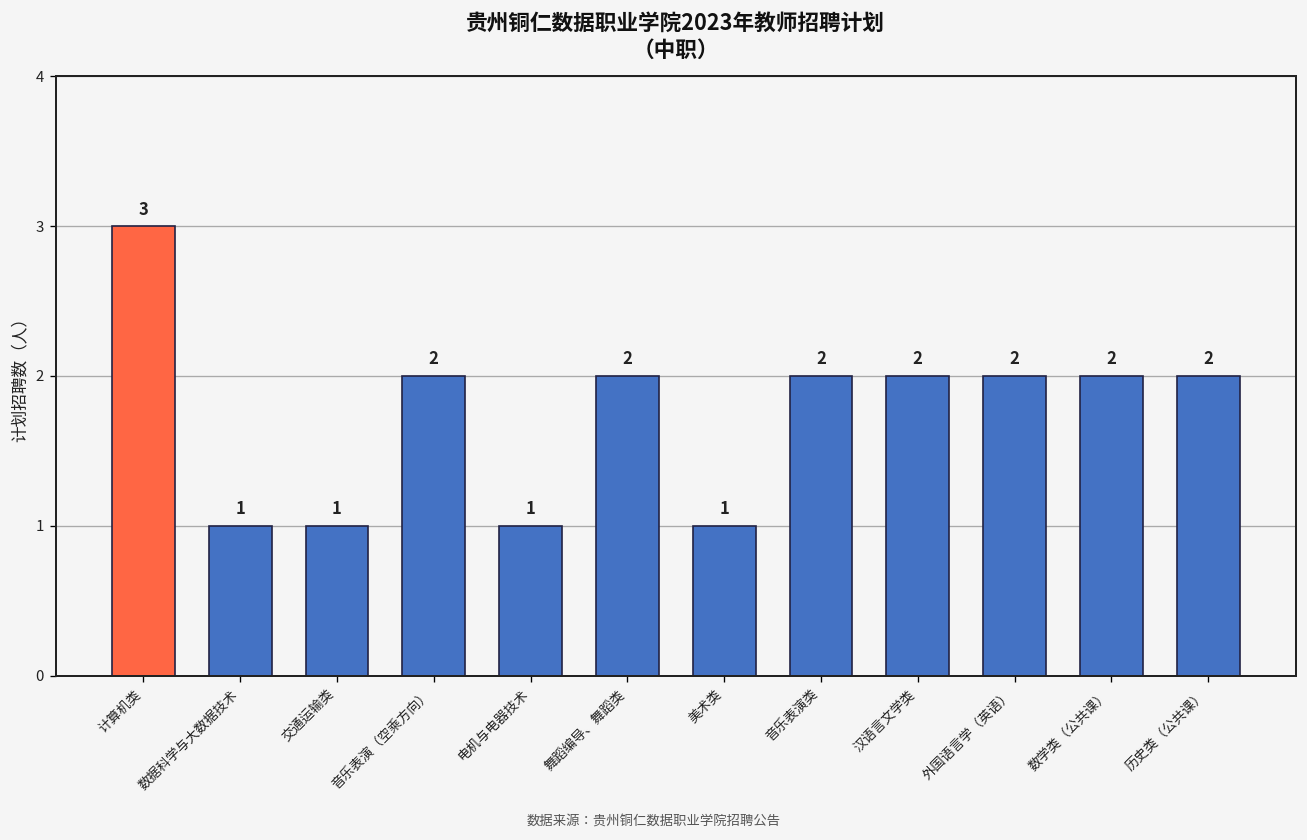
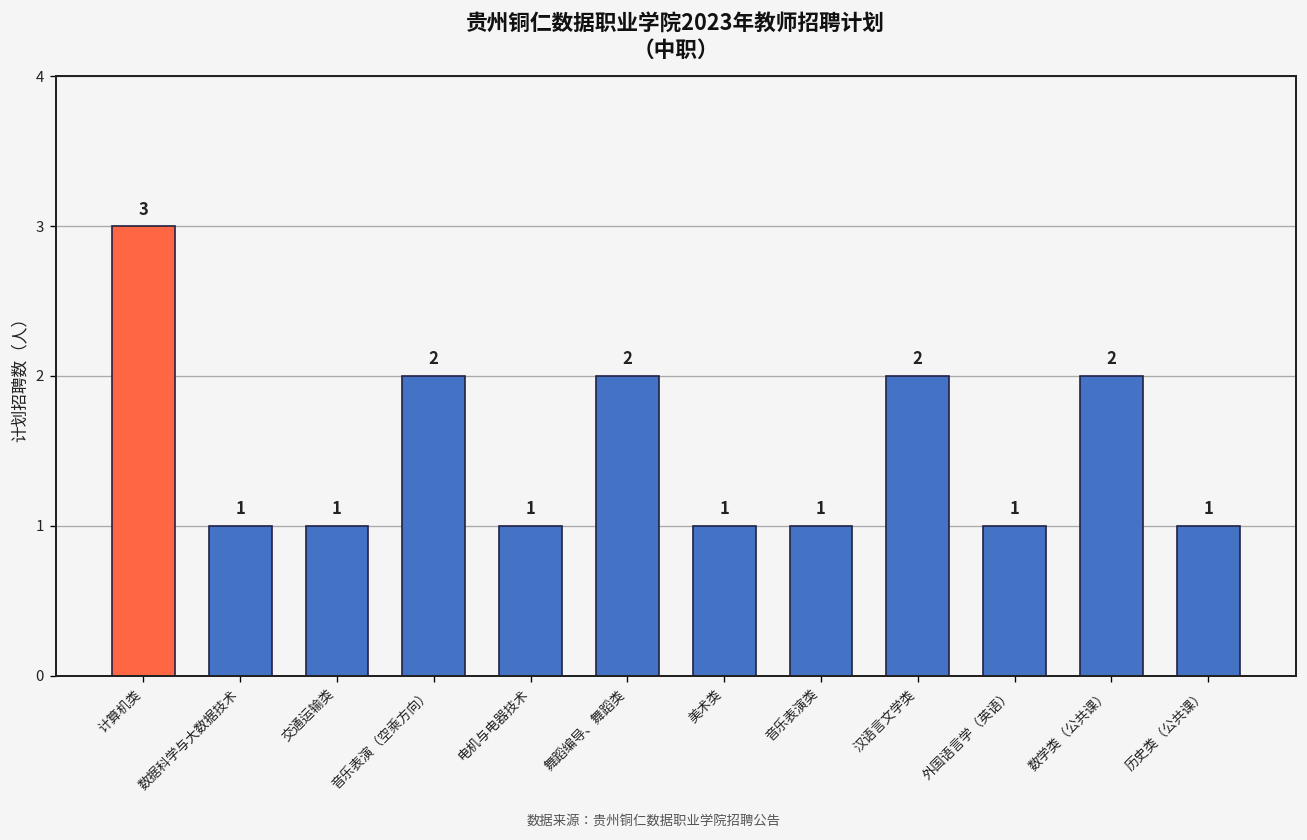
  {
    "计算机类": 3,
    "数据科学与大数据技术": 1,
    "交通运输类": 1,
    "音乐表演（空乘方向）": 2,
    "电机与电器技术": 1,
    "舞蹈编导、舞蹈类": 2,
    "美术类": 1,
-   "音乐表演类": 2,
+   "音乐表演类": 1,
    "汉语言文学类": 2,
-   "外国语言学（英语）": 2,
+   "外国语言学（英语）": 1,
    "数学类（公共课）": 2,
-   "历史类（公共课）": 2
+   "历史类（公共课）": 1
  }
